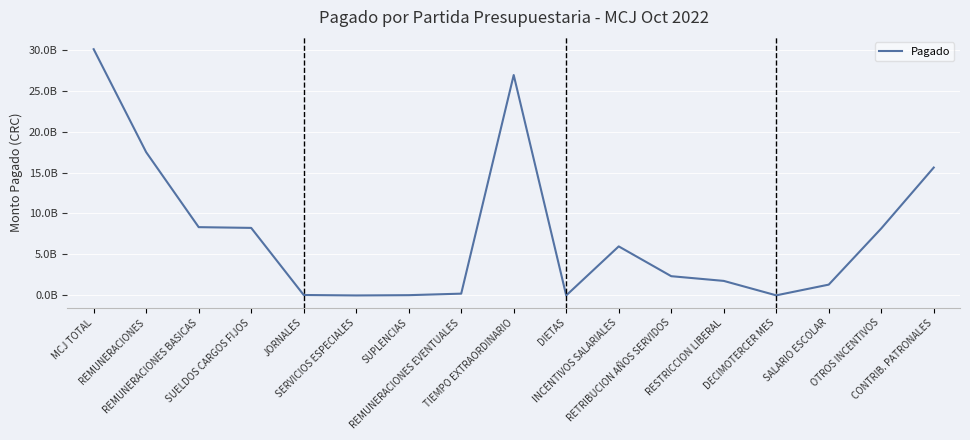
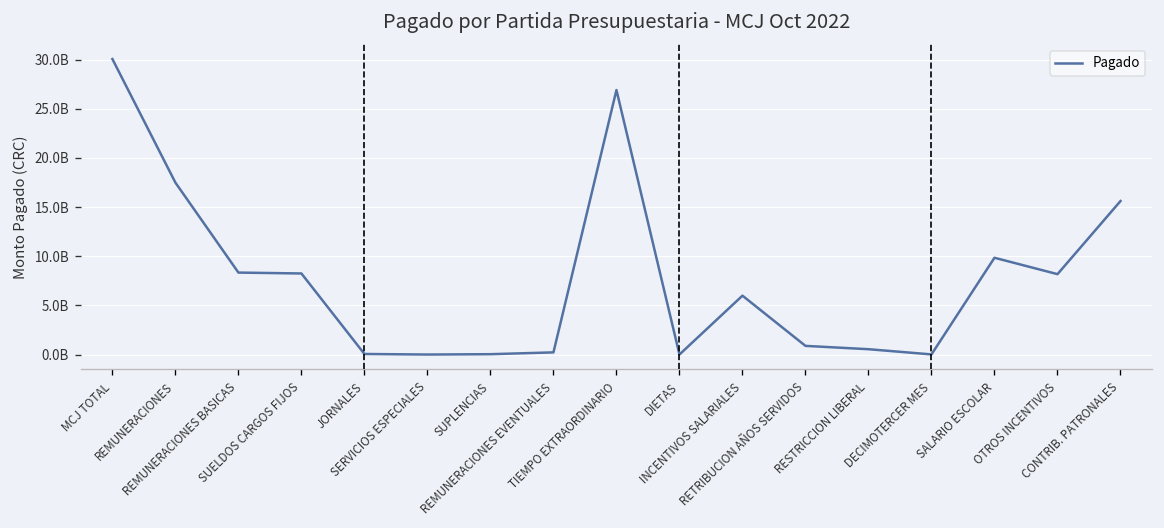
  {
    "MCJ TOTAL": 30000000000,
    "REMUNERACIONES": 17000000000,
    "REMUNERACIONES BASICAS": 8000000000,
    "SUELDOS CARGOS FIJOS": 8000000000,
    "JORNALES": 0,
    "SERVICIOS ESPECIALES": 0,
    "SUPLENCIAS": 0,
    "REMUNERACIONES EVENTUALES": 0,
    "TIEMPO EXTRAORDINARIO": 27000000000,
    "DIETAS": 0,
    "INCENTIVOS SALARIALES": 6000000000,
-   "RETRIBUCION AÑOS SERVIDOS": 2000000000,
-   "RESTRICCION LIBERAL": 2000000000,
+   "RETRIBUCION AÑOS SERVIDOS": 1000000000,
+   "RESTRICCION LIBERAL": 1000000000,
    "DECIMOTERCER MES": 0,
-   "SALARIO ESCOLAR": 1000000000,
+   "SALARIO ESCOLAR": 10000000000,
    "OTROS INCENTIVOS": 8000000000,
    "CONTRIB. PATRONALES": 16000000000
  }
